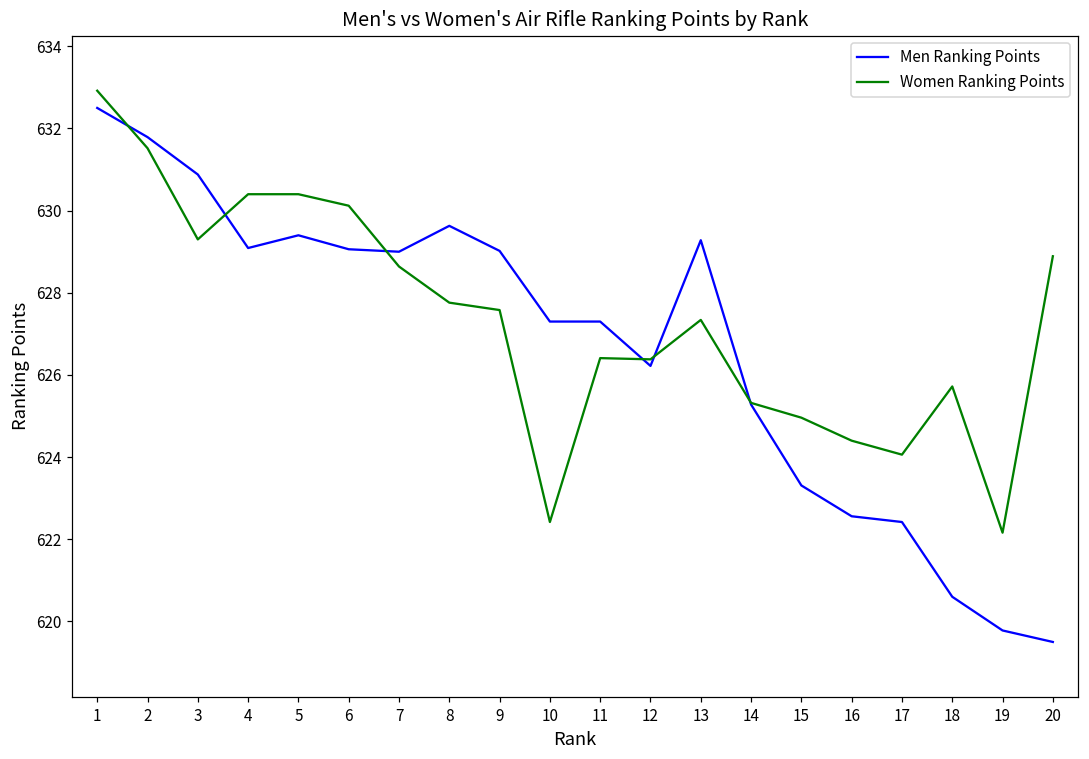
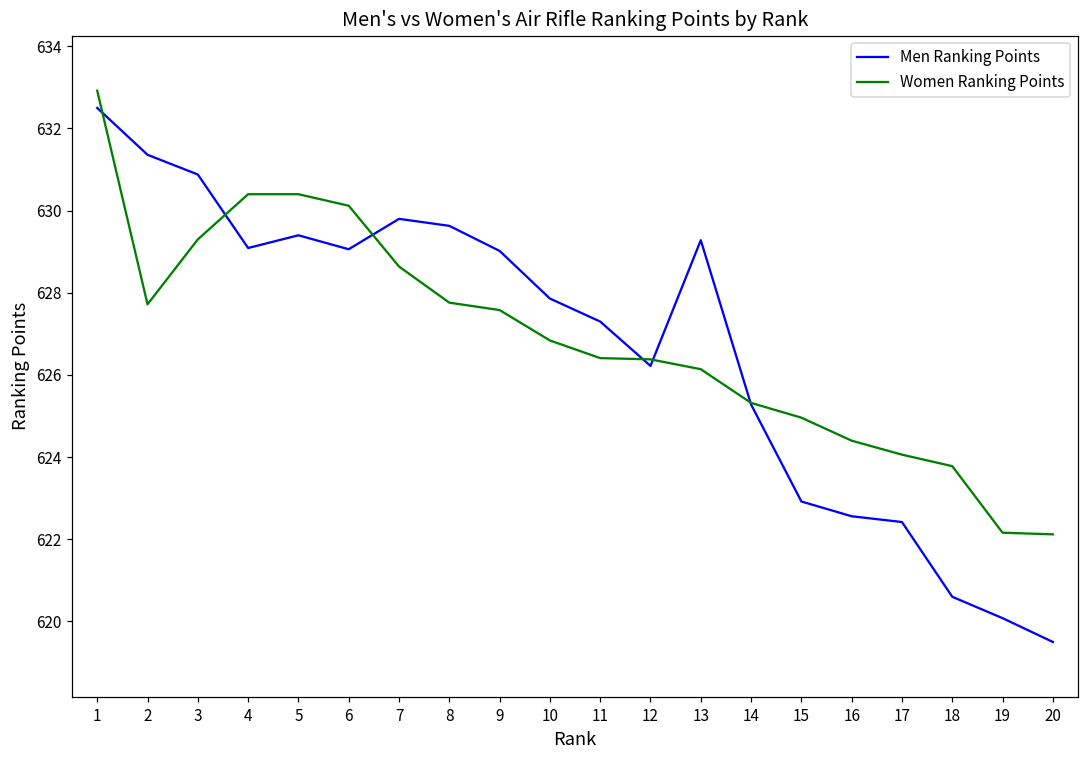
  {
    "Men Ranking Points": {
      "1": 632.5,
-     "2": 631.8,
+     "2": 631.4,
      "3": 630.9,
      "4": 629.1,
      "5": 629.4,
      "6": 629.1,
-     "7": 629.0,
+     "7": 629.8,
      "8": 629.6,
      "9": 629.0,
-     "10": 627.3,
+     "10": 627.9,
      "11": 627.3,
      "12": 626.2,
      "13": 629.3,
-     "15": 623.3,
+     "15": 622.9,
      "16": 622.6,
      "17": 622.4,
      "18": 620.6,
-     "19": 619.8,
+     "19": 620.1,
      "20": 619.5
    },
    "Women Ranking Points": {
      "1": 632.9,
-     "2": 631.5,
+     "2": 627.7,
      "3": 629.3,
      "4": 630.4,
      "5": 630.4,
      "6": 630.1,
      "7": 628.6,
      "8": 627.8,
      "9": 627.6,
-     "10": 622.4,
+     "10": 626.8,
      "11": 626.4,
      "12": 626.4,
-     "13": 627.3,
+     "13": 626.1,
      "15": 625.0,
      "16": 624.4,
      "17": 624.1,
-     "18": 625.7,
+     "18": 623.8,
      "19": 622.2,
-     "20": 628.9
+     "20": 622.1
    }
  }
